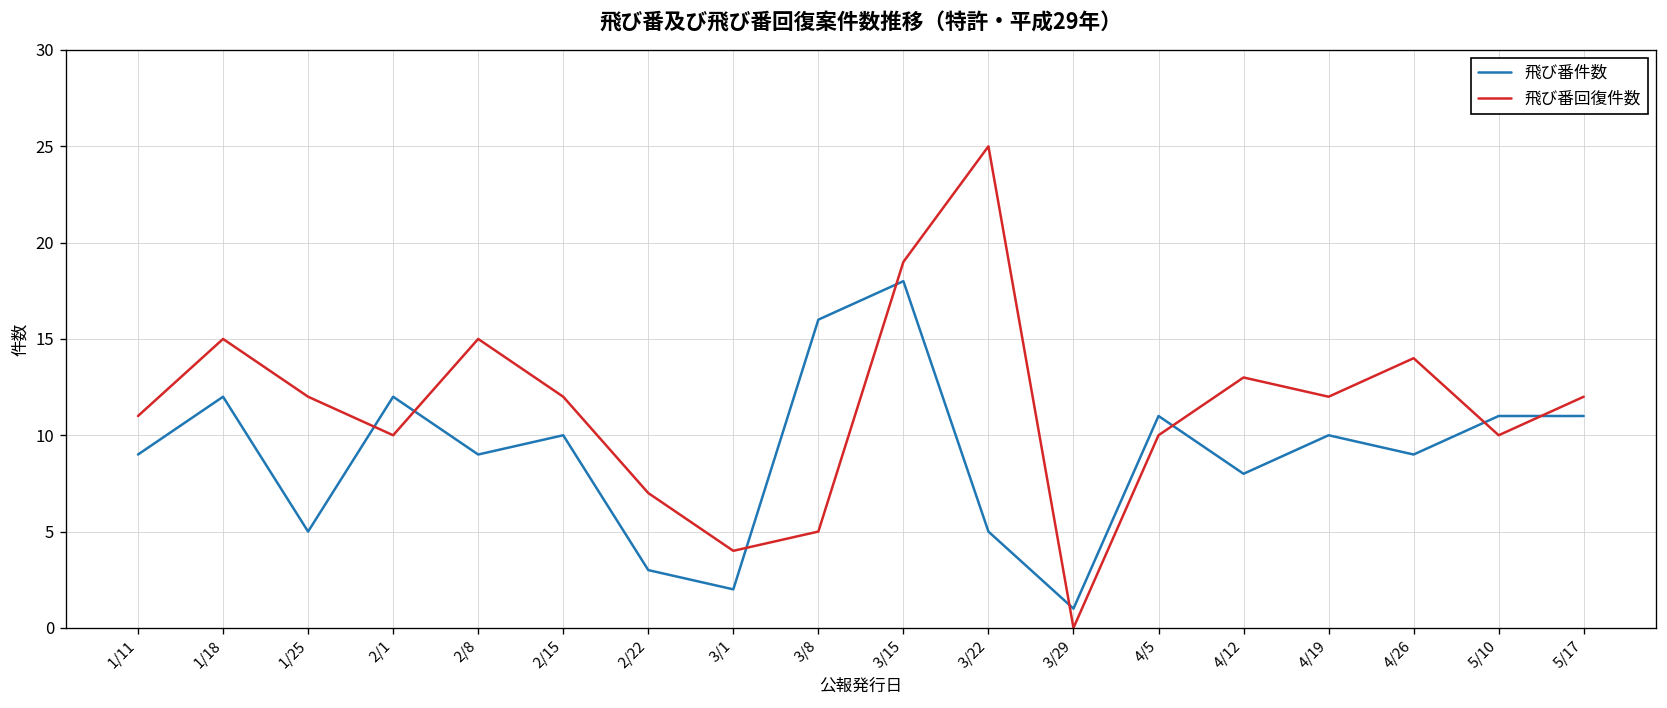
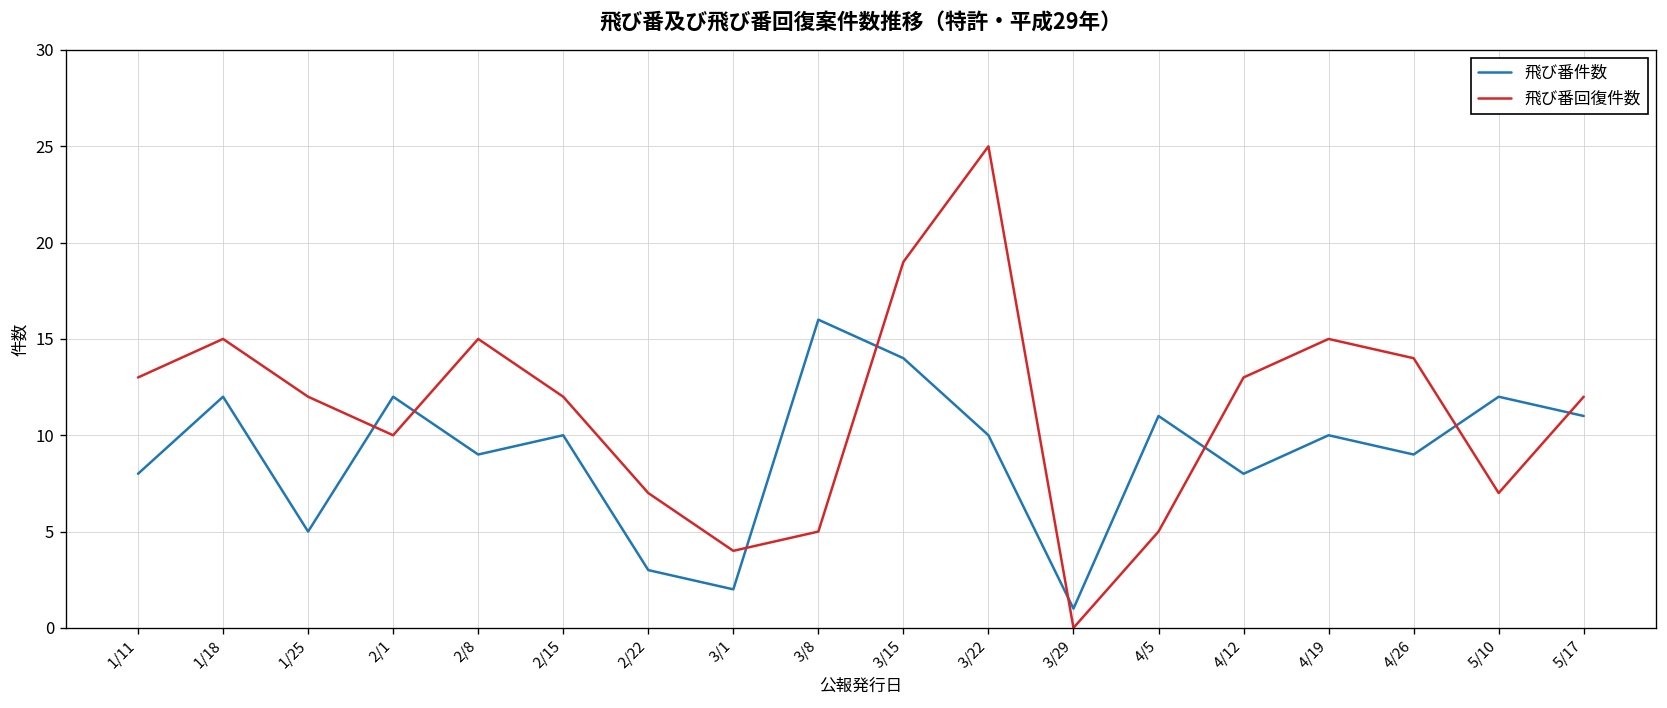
  {
    "飛び番件数": {
-     "1/11": 9,
+     "1/11": 8,
      "1/18": 12,
      "1/25": 5,
      "2/1": 12,
      "2/8": 9,
      "2/15": 10,
      "2/22": 3,
      "3/1": 2,
      "3/8": 16,
-     "3/15": 18,
-     "3/22": 5,
+     "3/15": 14,
+     "3/22": 10,
      "3/29": 1,
      "4/5": 11,
      "4/12": 8,
      "4/19": 10,
      "4/26": 9,
-     "5/10": 11,
+     "5/10": 12,
      "5/17": 11
    },
    "飛び番回復件数": {
-     "1/11": 11,
+     "1/11": 13,
      "1/18": 15,
      "1/25": 12,
      "2/1": 10,
      "2/8": 15,
      "2/15": 12,
      "2/22": 7,
      "3/1": 4,
      "3/8": 5,
      "3/15": 19,
      "3/22": 25,
      "3/29": 0,
-     "4/5": 10,
+     "4/5": 5,
      "4/12": 13,
-     "4/19": 12,
+     "4/19": 15,
      "4/26": 14,
-     "5/10": 10,
+     "5/10": 7,
      "5/17": 12
    }
  }
